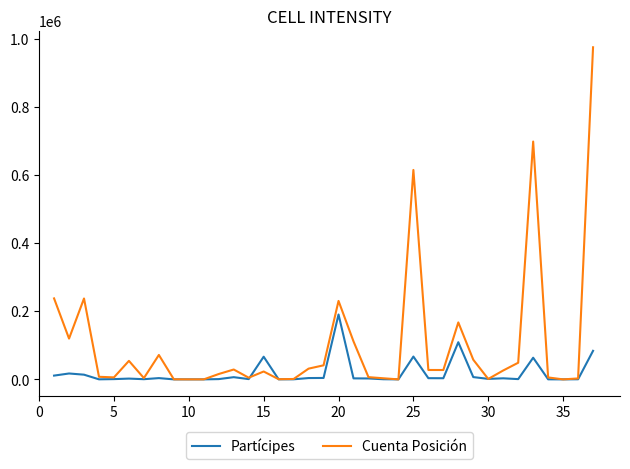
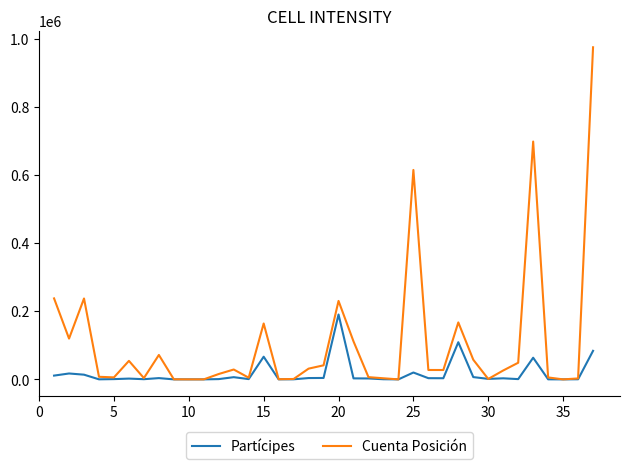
  {
    "Partícipes": {
      "15": 70000,
      "20": 190000,
-     "25": 70000
+     "25": 20000
    },
    "Cuenta Posición": {
-     "15": 20000,
+     "15": 160000,
      "20": 230000,
      "25": 620000
    }
  }
